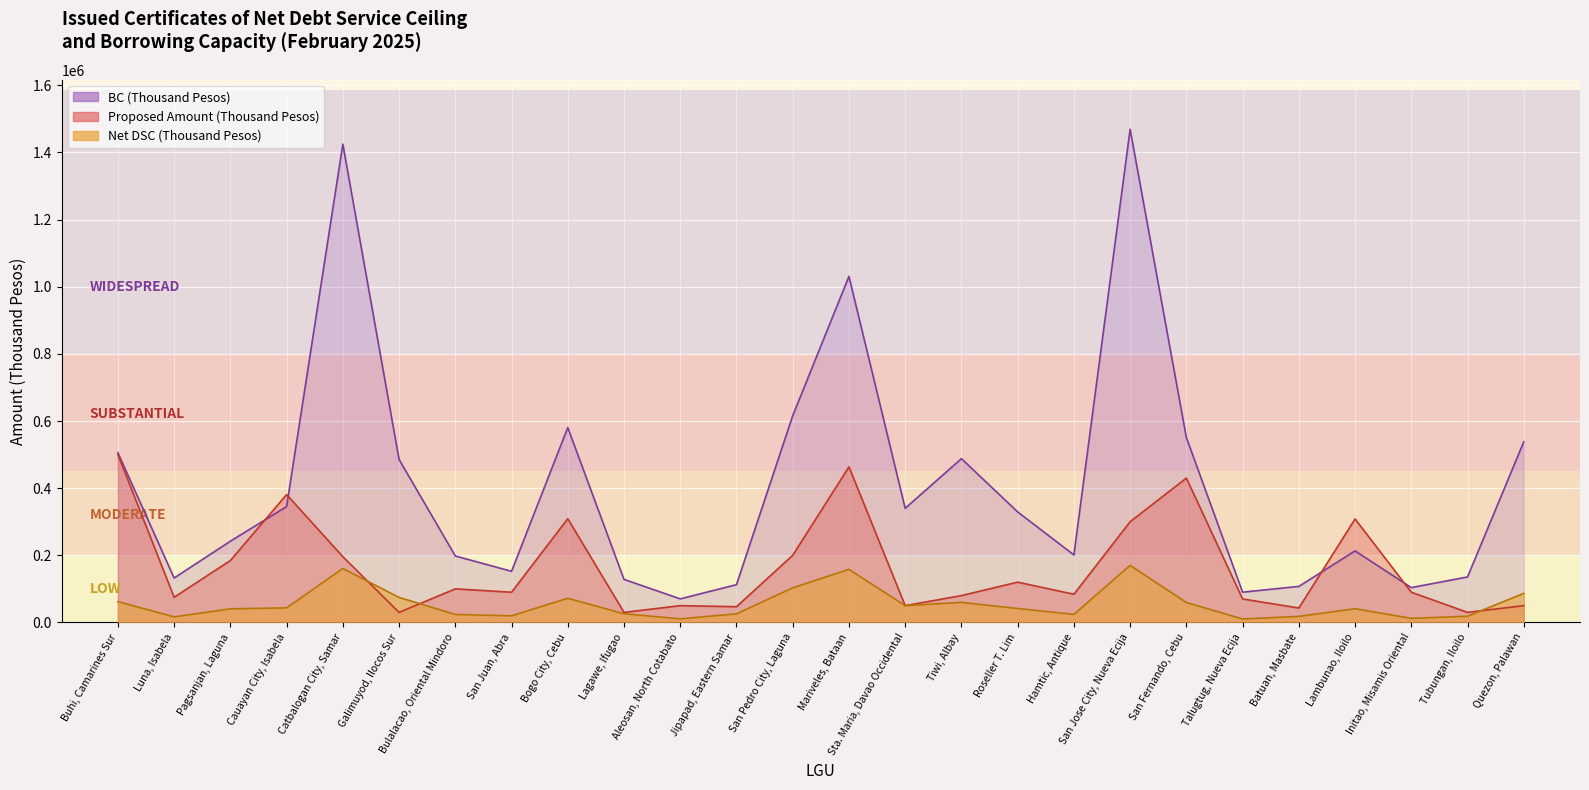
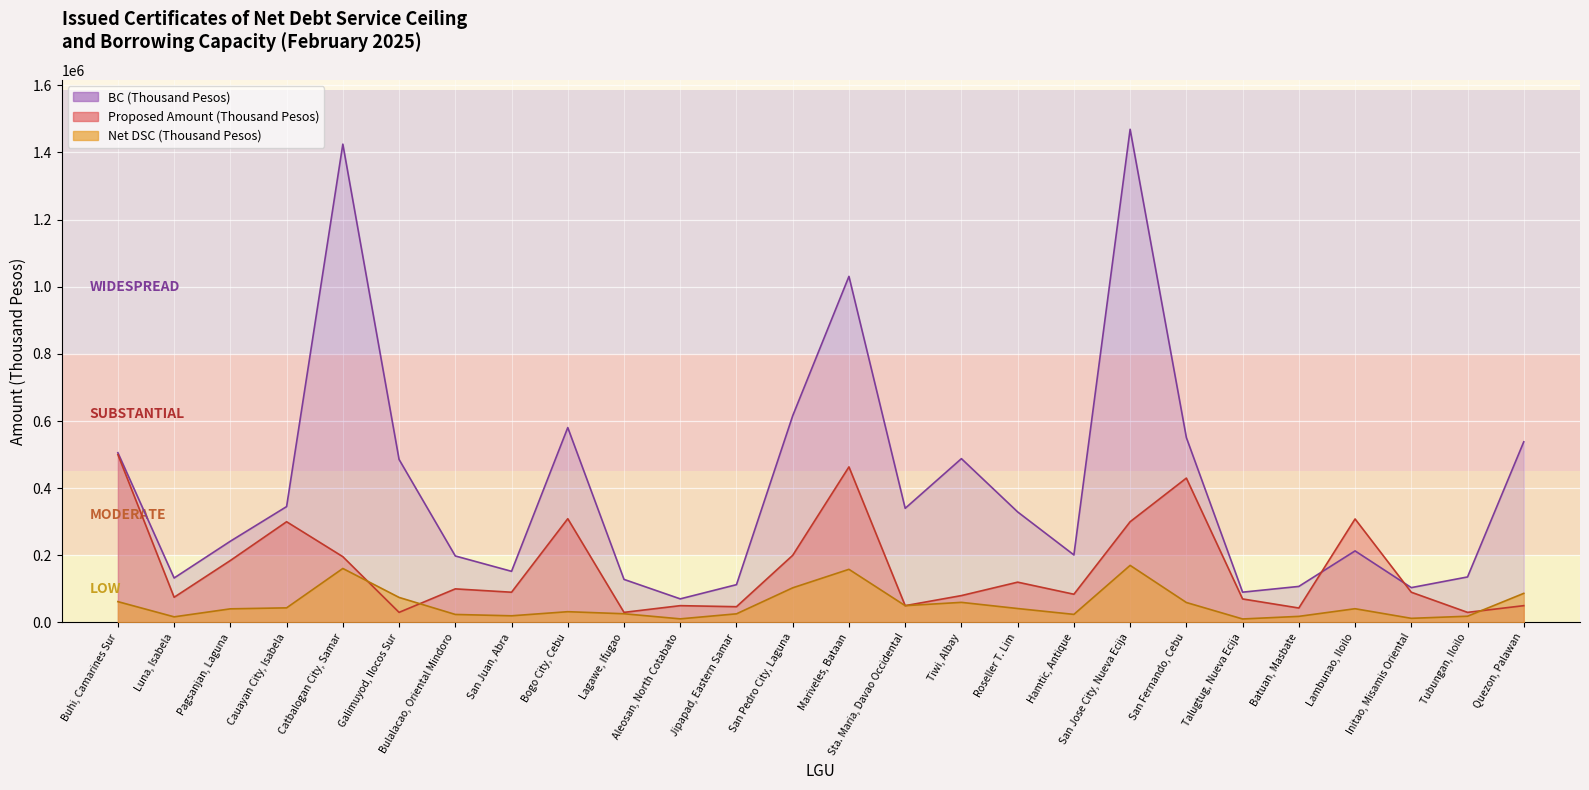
  {
    "BC (Thousand Pesos)": {
      "Luna, Isabela": 130000,
      "Pagsanjan, Laguna": 240000,
      "Cauayan City, Isabela": 350000,
      "Catbalogan City, Samar": 1420000,
      "Galimuyod, Ilocos Sur": 490000,
      "Bulalacao, Oriental Mindoro": 200000,
      "San Juan, Abra": 150000,
      "Bogo City, Cebu": 580000,
      "Lagawe, Ifugao": 130000,
      "Aleosan, North Cotabato": 70000,
      "Jipapad, Eastern Samar": 110000,
      "San Pedro City, Laguna": 620000,
      "Mariveles, Bataan": 1030000,
      "Sta. Maria, Davao Occidental": 340000,
      "Tiwi, Albay": 490000,
      "Roseller T. Lim": 330000,
      "Hamtic, Antique": 200000,
      "San Jose City, Nueva Ecija": 1470000,
      "San Fernando, Cebu": 550000,
      "Talugtug, Nueva Ecija": 90000,
      "Batuan, Masbate": 110000,
      "Lambunao, Iloilo": 210000,
      "Initao, Misamis Oriental": 100000,
      "Tubungan, Iloilo": 140000,
      "Quezon, Palawan": 540000
    },
    "Proposed Amount (Thousand Pesos)": {
      "Luna, Isabela": 80000,
      "Pagsanjan, Laguna": 180000,
-     "Cauayan City, Isabela": 380000,
+     "Cauayan City, Isabela": 300000,
      "Catbalogan City, Samar": 200000,
      "Galimuyod, Ilocos Sur": 30000,
      "Bulalacao, Oriental Mindoro": 100000,
      "San Juan, Abra": 90000,
      "Bogo City, Cebu": 310000,
      "Aleosan, North Cotabato": 50000,
      "Jipapad, Eastern Samar": 50000,
      "San Pedro City, Laguna": 200000,
      "Mariveles, Bataan": 460000,
      "Tiwi, Albay": 80000,
      "Roseller T. Lim": 120000,
      "Hamtic, Antique": 80000,
      "San Jose City, Nueva Ecija": 300000,
      "San Fernando, Cebu": 430000,
      "Talugtug, Nueva Ecija": 70000,
      "Batuan, Masbate": 40000,
      "Lambunao, Iloilo": 310000,
      "Initao, Misamis Oriental": 90000,
      "Tubungan, Iloilo": 30000,
      "Quezon, Palawan": 50000
    },
    "Net DSC (Thousand Pesos)": {
      "Buhi, Camarines Sur": 60000,
      "Luna, Isabela": 20000,
      "Pagsanjan, Laguna": 40000,
      "Cauayan City, Isabela": 40000,
      "Catbalogan City, Samar": 160000,
      "Galimuyod, Ilocos Sur": 70000,
      "Bulalacao, Oriental Mindoro": 20000,
      "San Juan, Abra": 20000,
-     "Bogo City, Cebu": 70000,
+     "Bogo City, Cebu": 30000,
      "Aleosan, North Cotabato": 10000,
      "Jipapad, Eastern Samar": 30000,
      "San Pedro City, Laguna": 100000,
      "Mariveles, Bataan": 160000,
      "Tiwi, Albay": 60000,
      "Roseller T. Lim": 40000,
      "Hamtic, Antique": 20000,
      "San Jose City, Nueva Ecija": 170000,
      "San Fernando, Cebu": 60000,
      "Talugtug, Nueva Ecija": 10000,
      "Batuan, Masbate": 20000,
      "Lambunao, Iloilo": 40000,
      "Initao, Misamis Oriental": 10000,
      "Tubungan, Iloilo": 20000,
      "Quezon, Palawan": 90000
    }
  }
